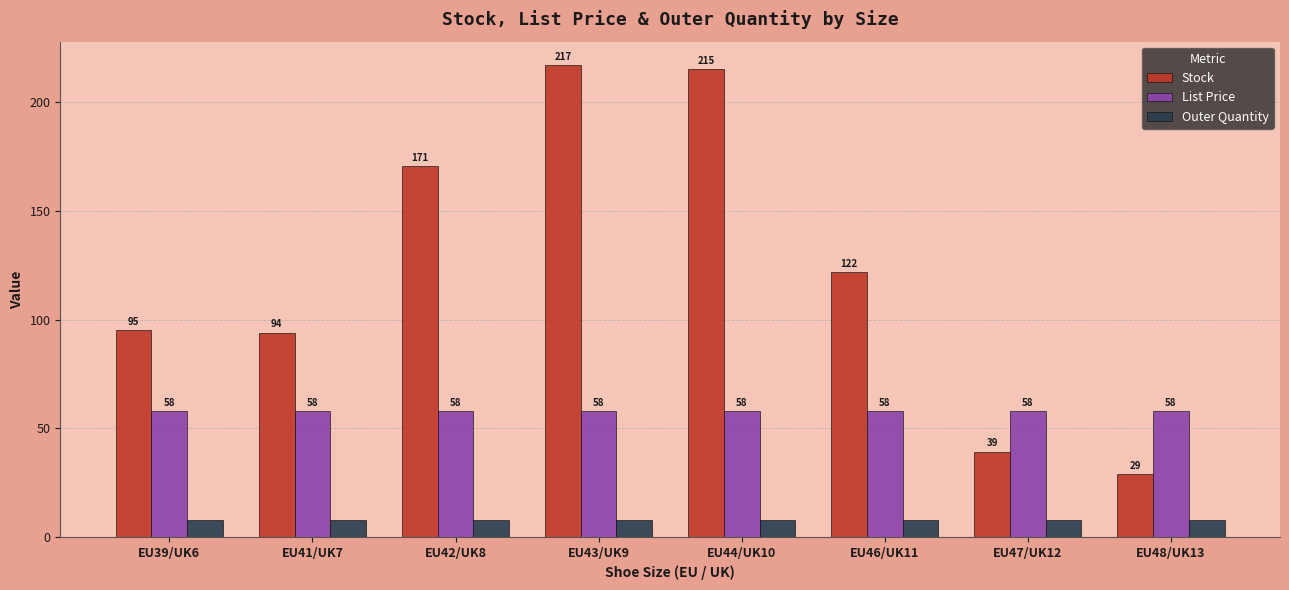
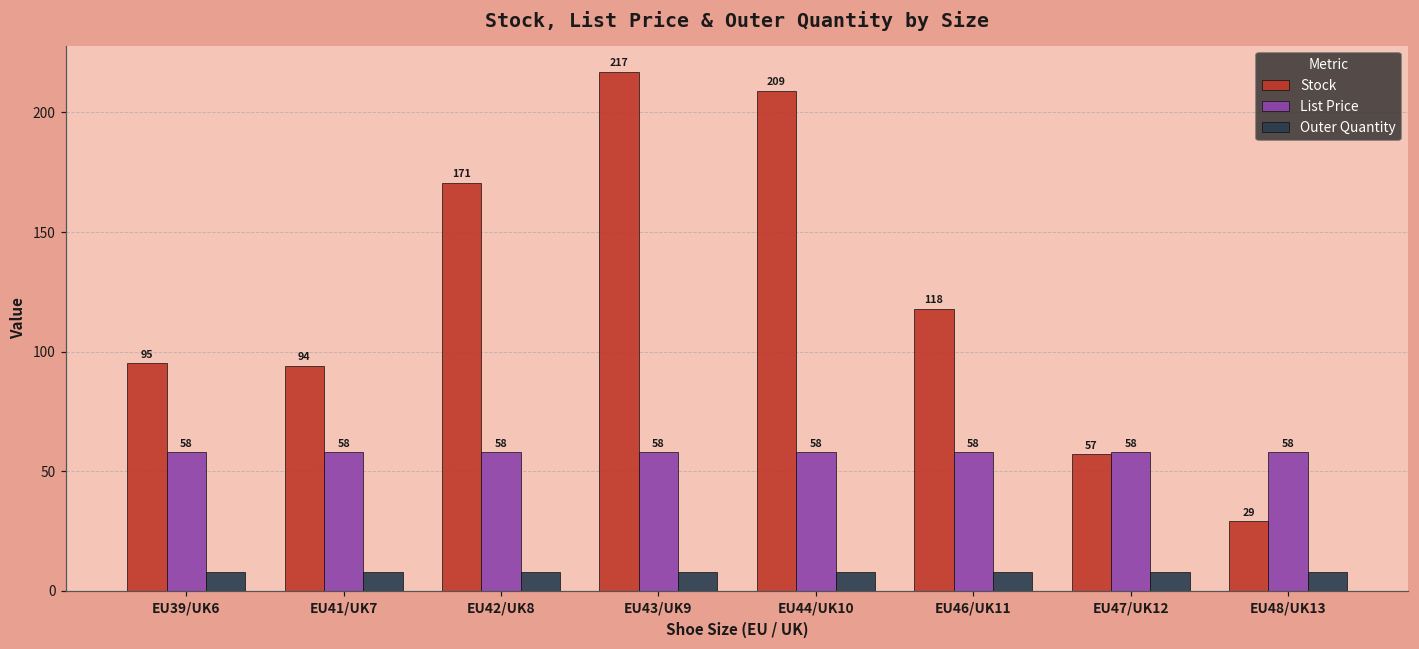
  {
    "Stock": {
      "EU39/UK6": 95,
      "EU41/UK7": 94,
      "EU42/UK8": 171,
      "EU43/UK9": 217,
-     "EU44/UK10": 215,
-     "EU46/UK11": 122,
-     "EU47/UK12": 39,
+     "EU44/UK10": 209,
+     "EU46/UK11": 118,
+     "EU47/UK12": 57,
      "EU48/UK13": 29
    },
    "List Price": {
      "EU39/UK6": 58,
      "EU41/UK7": 58,
      "EU42/UK8": 58,
      "EU43/UK9": 58,
      "EU44/UK10": 58,
      "EU46/UK11": 58,
      "EU47/UK12": 58,
      "EU48/UK13": 58
    },
    "Outer Quantity": {
      "EU39/UK6": 8,
      "EU41/UK7": 8,
      "EU42/UK8": 8,
      "EU43/UK9": 8,
      "EU44/UK10": 8,
      "EU46/UK11": 8,
      "EU47/UK12": 8,
      "EU48/UK13": 8
    }
  }
